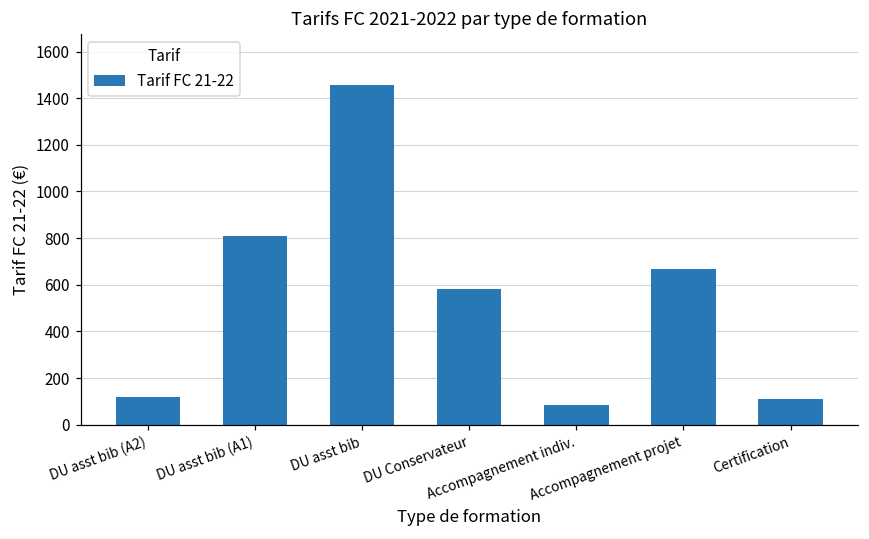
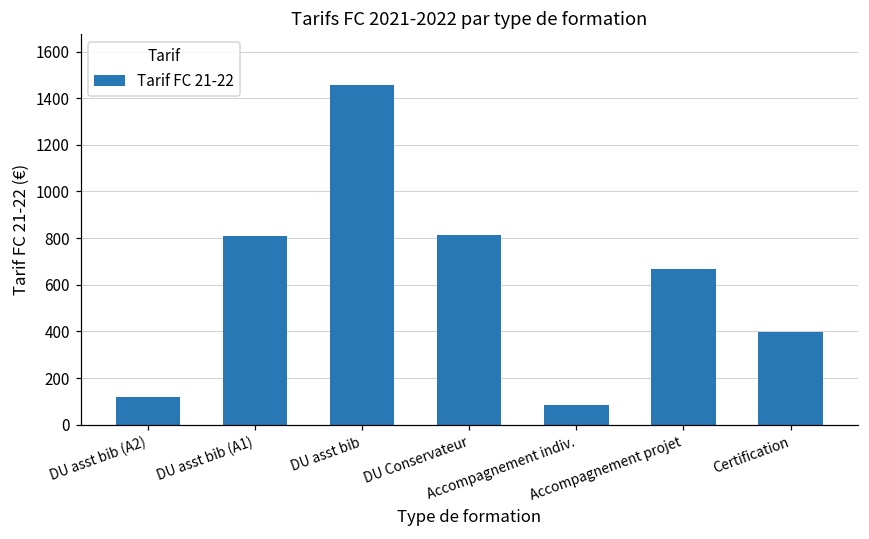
  {
    "DU asst bib (A2)": 120,
    "DU asst bib (A1)": 810,
    "DU asst bib": 1460,
-   "DU Conservateur": 580,
+   "DU Conservateur": 810,
    "Accompagnement indiv.": 90,
    "Accompagnement projet": 670,
-   "Certification": 110
+   "Certification": 400
  }
